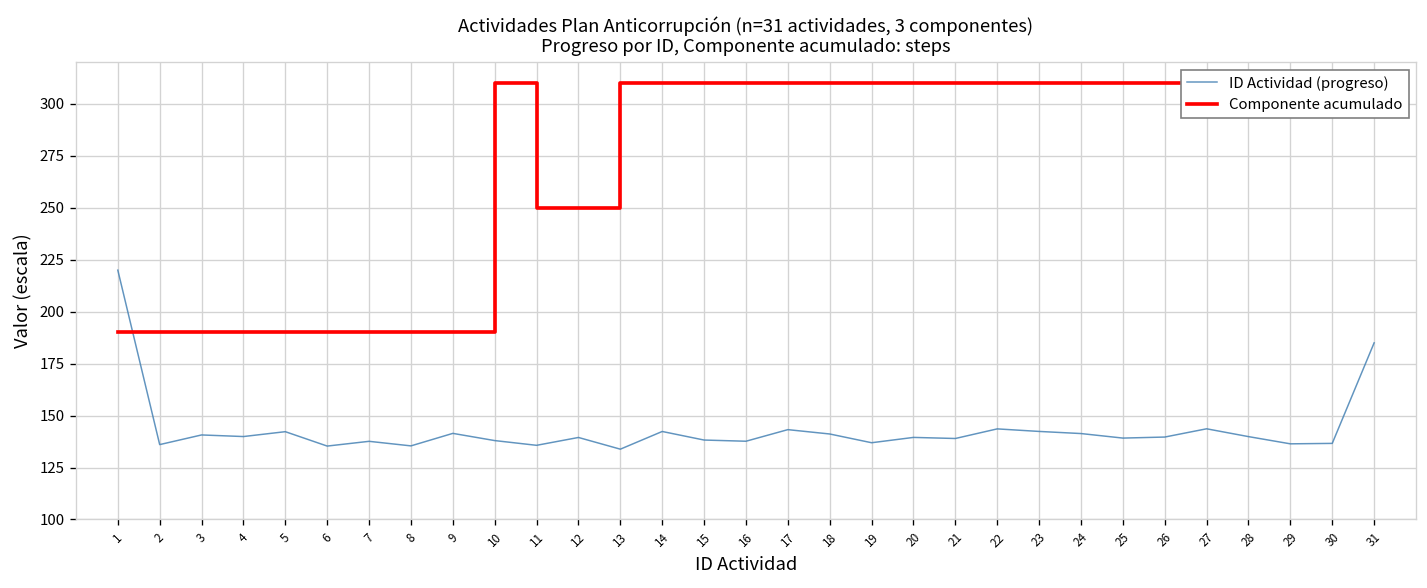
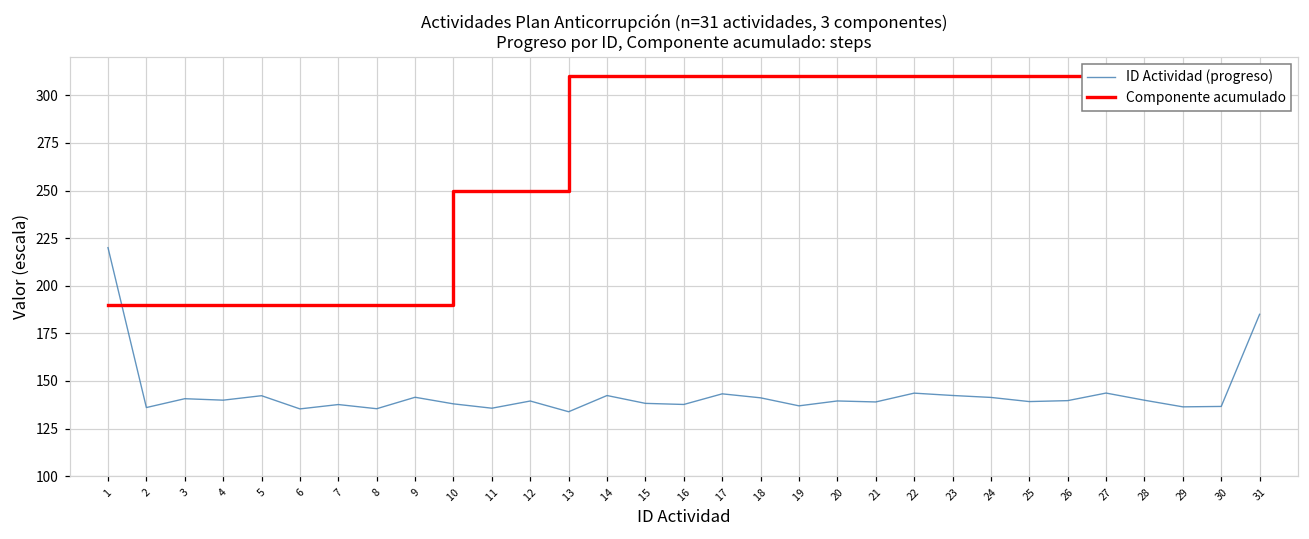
  {
    "ID Actividad (progreso)": {
      "1": 220,
      "2": 136,
      "3": 141,
      "4": 140,
      "5": 142,
      "6": 135,
      "7": 138,
      "8": 135,
      "9": 141,
      "10": 138,
      "11": 136,
      "12": 139,
      "13": 134,
      "14": 142,
      "15": 138,
      "16": 138,
      "17": 143,
      "18": 141,
      "19": 137,
      "20": 139,
      "21": 139,
      "22": 144,
      "23": 142,
      "24": 141,
      "25": 139,
      "26": 140,
      "27": 144,
      "28": 140,
      "29": 136,
      "30": 137,
      "31": 185
    },
    "Componente acumulado": {
      "1": 190,
      "2": 190,
      "3": 190,
      "4": 190,
      "5": 190,
      "6": 190,
      "7": 190,
      "8": 190,
      "9": 190,
-     "10": 310,
+     "10": 250,
      "11": 250,
      "12": 250,
      "13": 310,
      "14": 310,
      "15": 310,
      "16": 310,
      "17": 310,
      "18": 310,
      "19": 310,
      "20": 310,
      "21": 310,
      "22": 310,
      "23": 310,
      "24": 310,
      "25": 310,
      "26": 310
    }
  }
